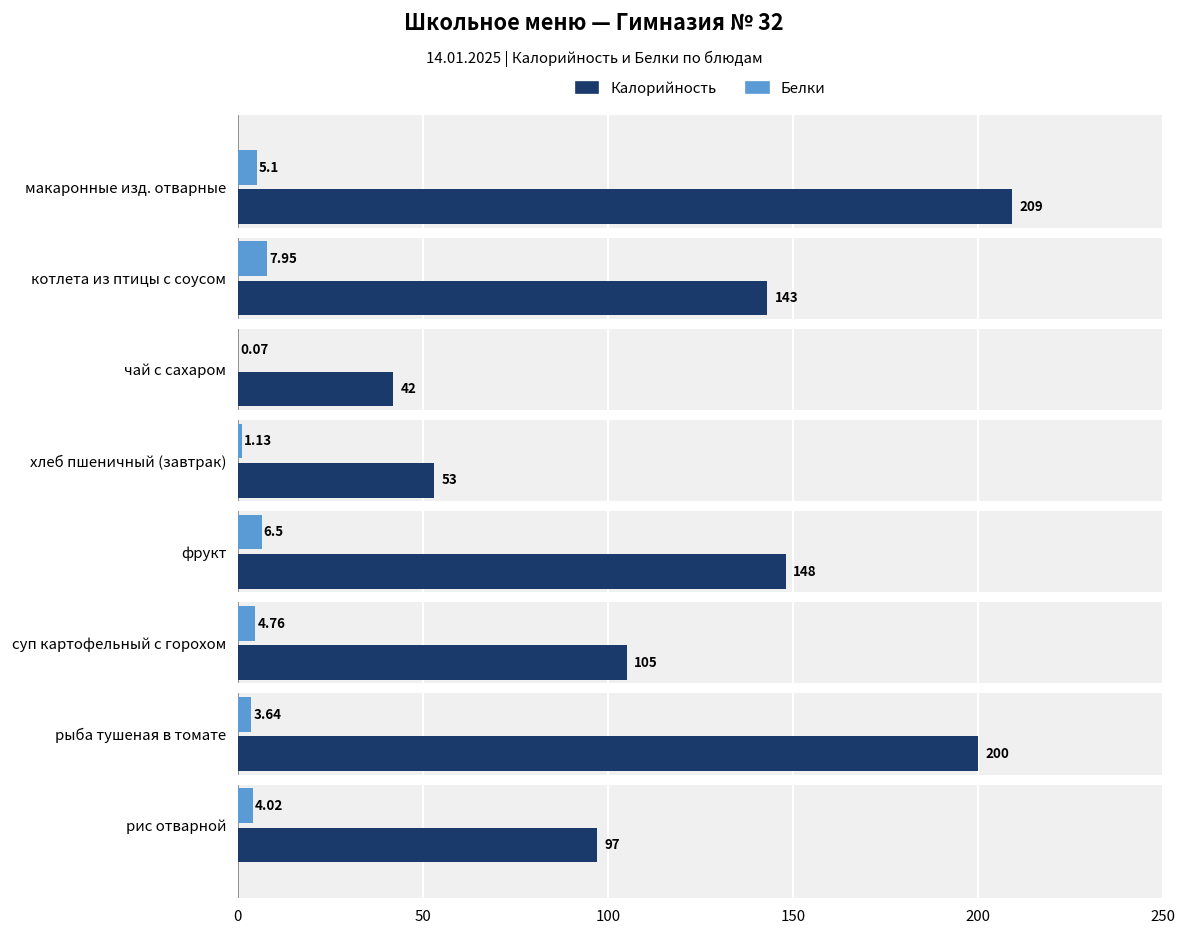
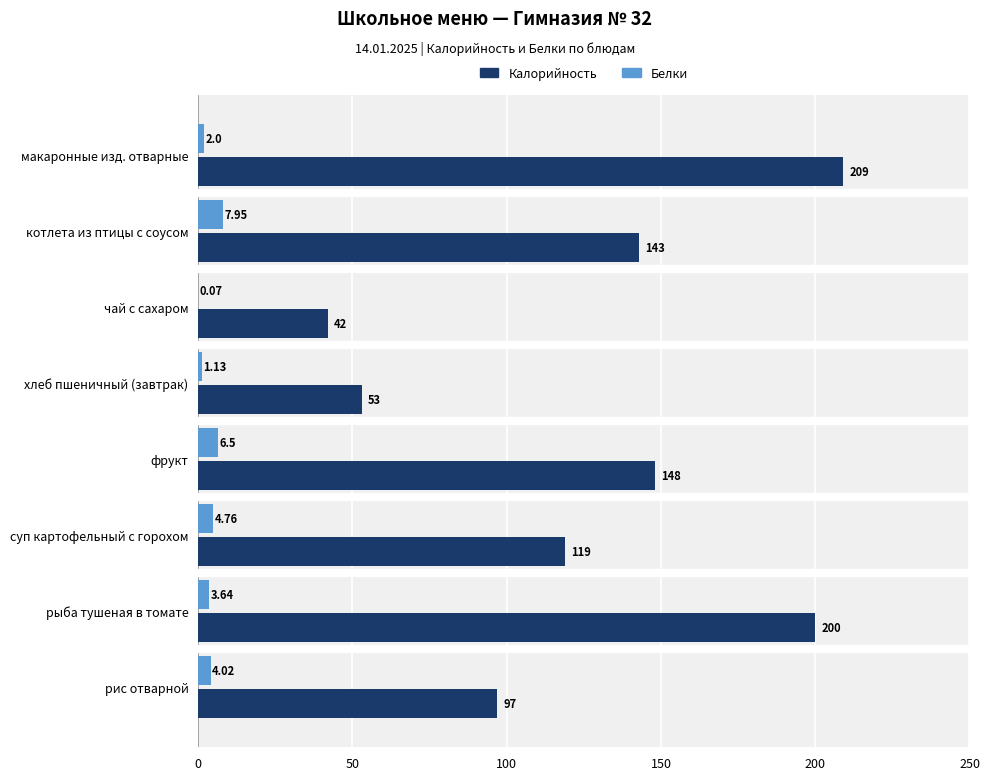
  {
    "Калорийность": {
      "макаронные изд. отварные": 209,
      "котлета из птицы с соусом": 143,
      "чай с сахаром": 42,
      "хлеб пшеничный (завтрак)": 53,
      "фрукт": 148,
-     "суп картофельный с горохом": 105,
+     "суп картофельный с горохом": 119,
      "рыба тушеная в томате": 200,
      "рис отварной": 97
    },
    "Белки": {
-     "макаронные изд. отварные": 5.1,
+     "макаронные изд. отварные": 2.0,
      "котлета из птицы с соусом": 7.95,
      "чай с сахаром": 0.07,
      "хлеб пшеничный (завтрак)": 1.13,
      "фрукт": 6.5,
      "суп картофельный с горохом": 4.76,
      "рыба тушеная в томате": 3.64,
      "рис отварной": 4.02
    }
  }
